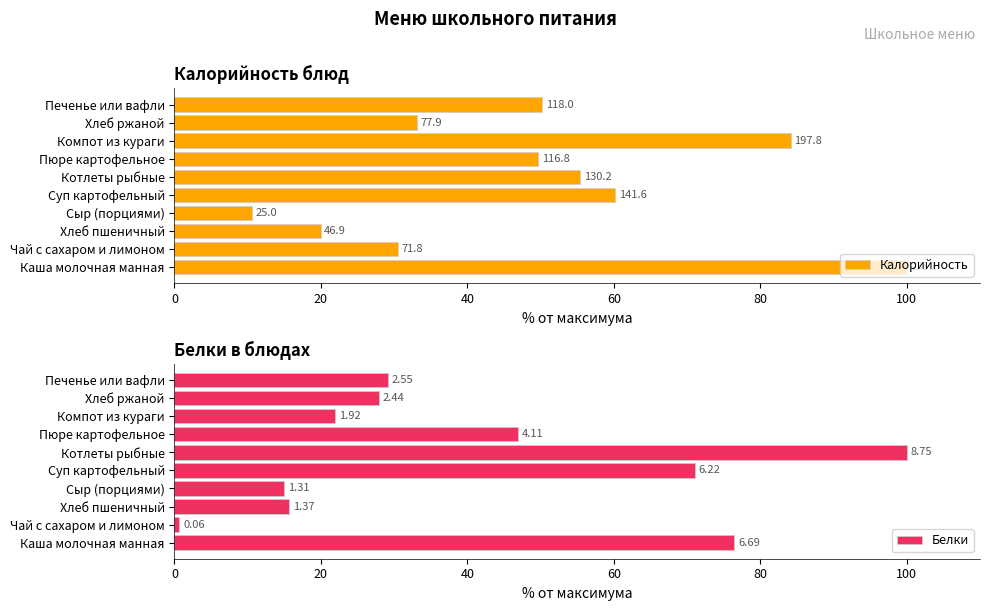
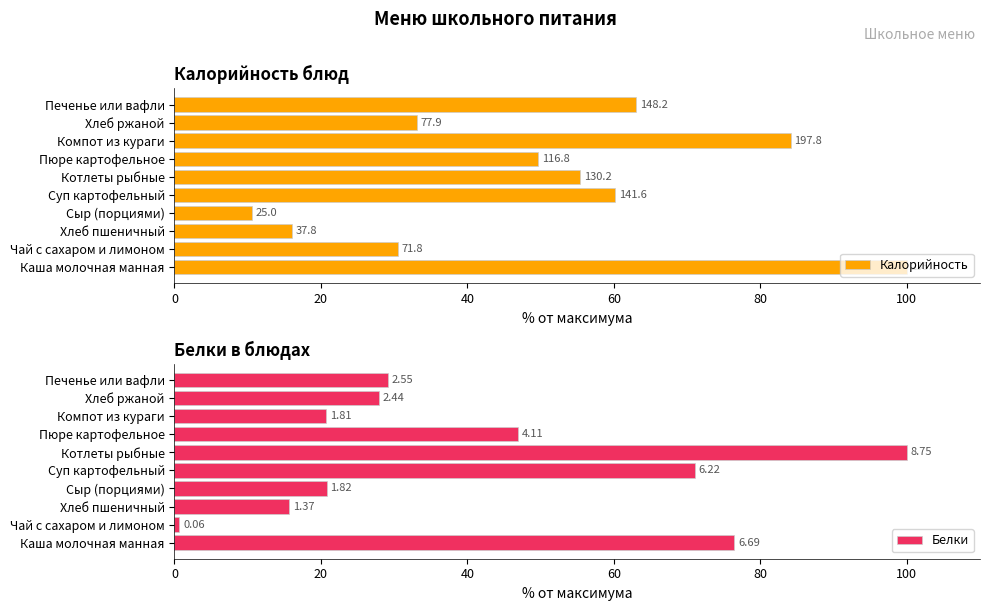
  {
    "Калорийность блюд": {
-     "Печенье или вафли": 118.0,
-     "Хлеб пшеничный": 46.9
+     "Печенье или вафли": 148.2,
+     "Хлеб пшеничный": 37.8
    },
    "Белки в блюдах": {
-     "Компот из кураги": 1.92,
-     "Сыр (порциями)": 1.31
+     "Компот из кураги": 1.81,
+     "Сыр (порциями)": 1.82
    }
  }
